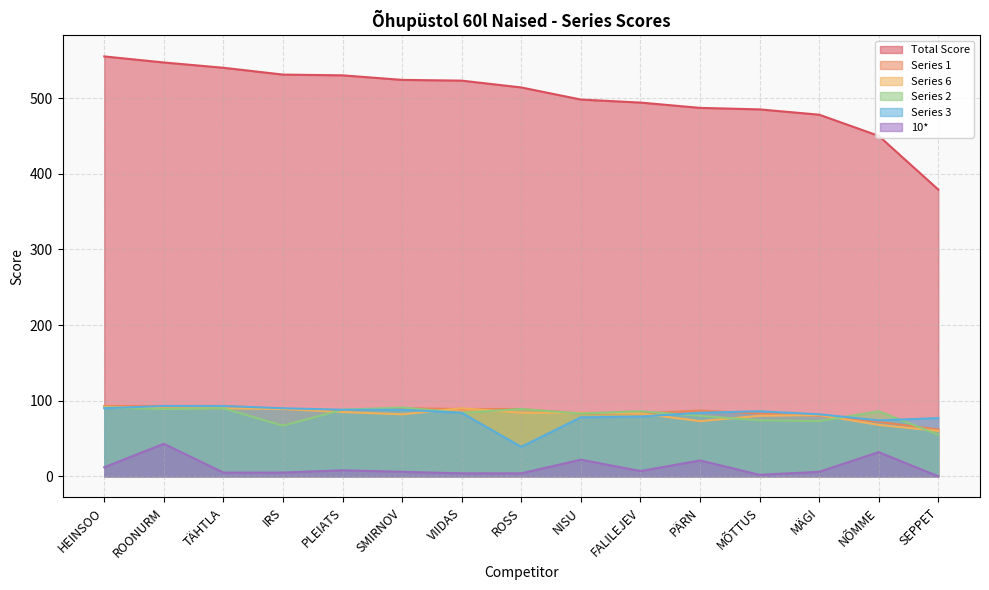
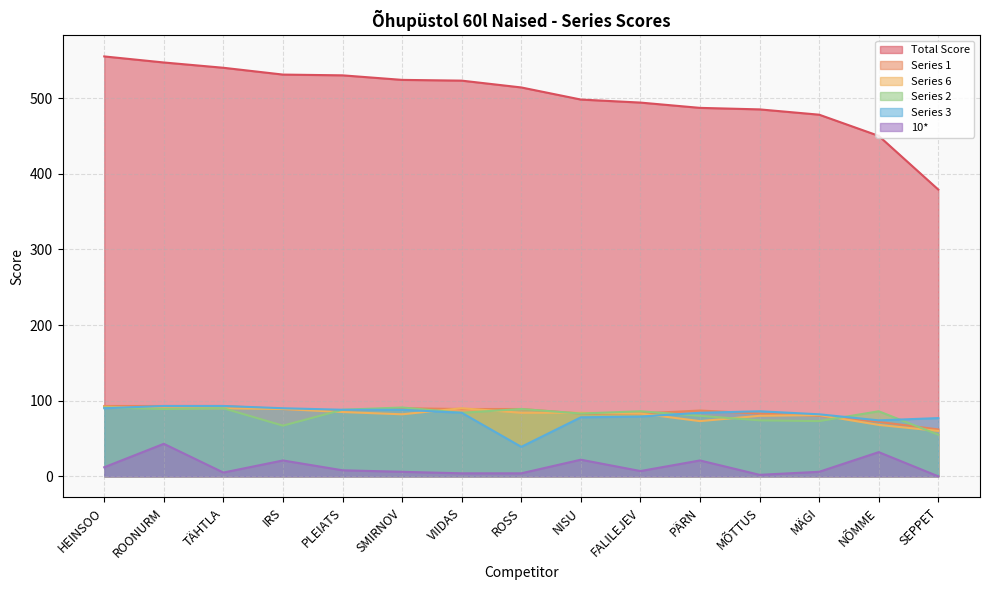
  {
    "Series 2": {
      "IRS": 70,
      "PÄRN": 80,
      "MÕTTUS": 70,
      "MÄGI": 70,
      "NÕMME": 90,
      "SEPPET": 60
    },
    "Series 3": {
      "ROSS": 40,
      "NISU": 80,
      "FALILEJEV": 80,
      "SEPPET": 80
    },
    "10*": {
      "HEINSOO": 10,
      "ROONURM": 40,
      "TÄHTLA": 10,
-     "IRS": 10,
+     "IRS": 20,
      "PLEIATS": 10,
      "SMIRNOV": 10,
      "VIIDAS": 0,
      "ROSS": 0,
      "NISU": 20,
      "FALILEJEV": 10,
      "PÄRN": 20,
      "MÕTTUS": 0,
      "MÄGI": 10,
      "NÕMME": 30,
      "SEPPET": 0
    }
  }
